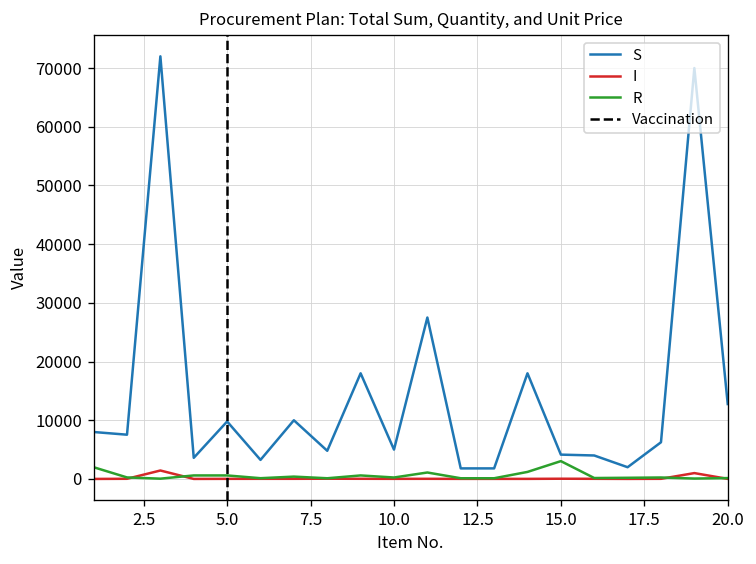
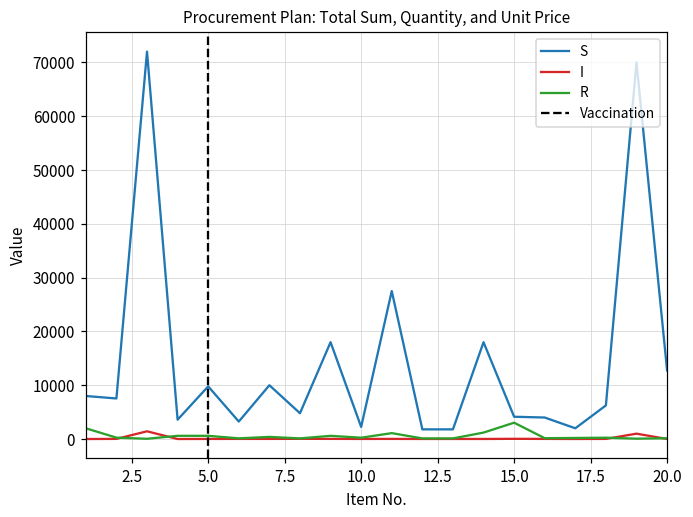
  {
    "S": {
      "5.0": 10000,
-     "10.0": 5000,
+     "10.0": 2000,
      "15.0": 4000,
      "20.0": 13000
    },
    "I": {
      "5.0": 0,
      "15.0": 0
    },
    "R": {
      "5.0": 1000,
      "15.0": 3000
    }
  }
